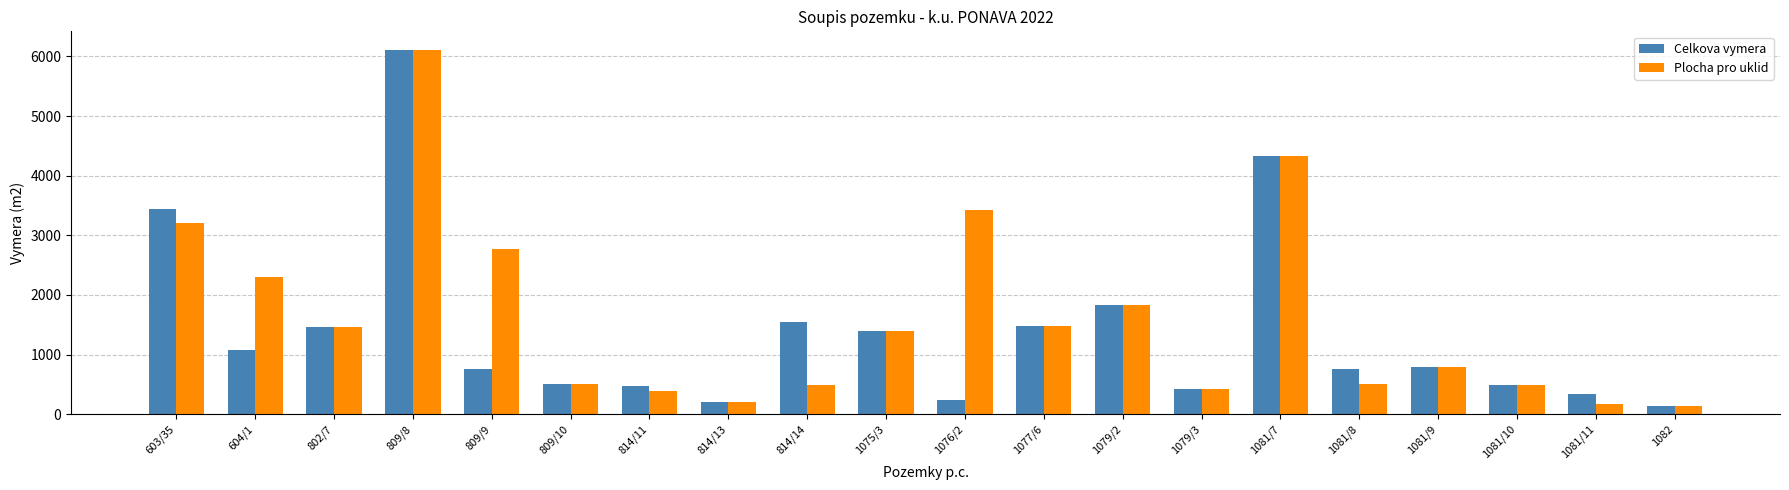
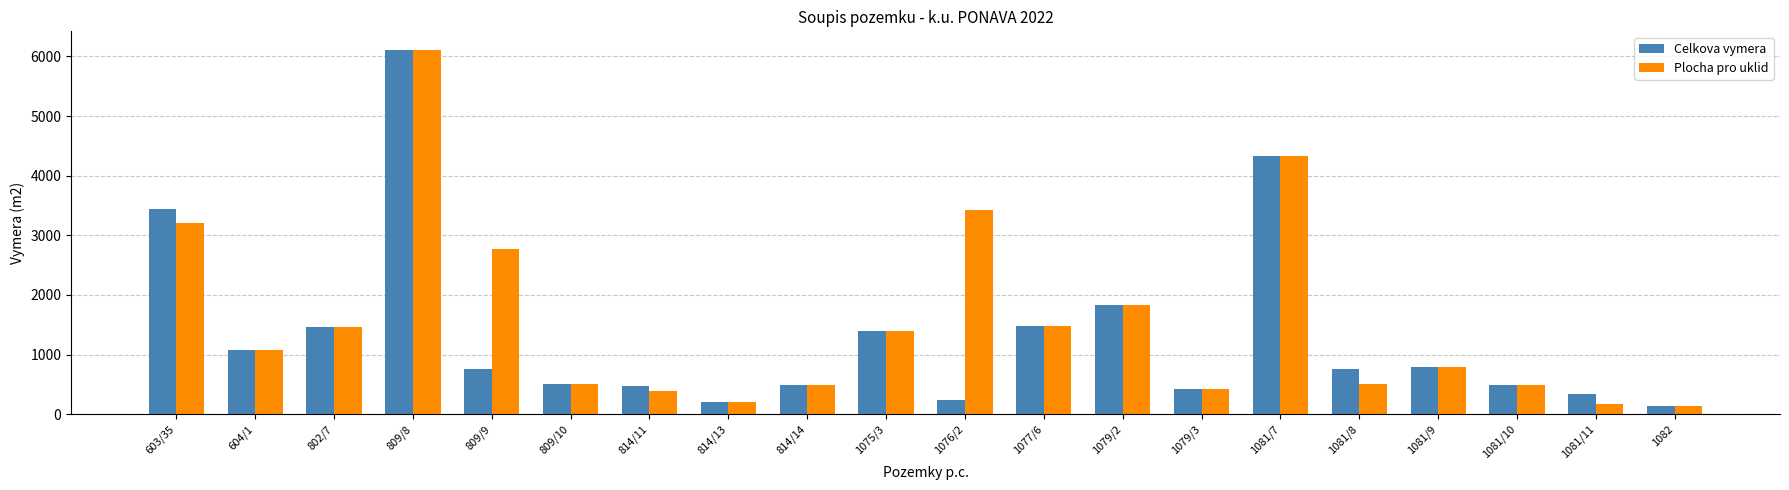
  {
    "Celkova vymera": {
      "603/35": 3400,
      "604/1": 1100,
      "802/7": 1500,
      "809/8": 6100,
      "809/9": 800,
      "809/10": 500,
      "814/11": 500,
      "814/13": 200,
-     "814/14": 1500,
+     "814/14": 500,
      "1075/3": 1400,
      "1076/2": 200,
      "1077/6": 1500,
      "1079/2": 1800,
      "1079/3": 400,
      "1081/7": 4300,
      "1081/8": 800,
      "1081/9": 800,
      "1081/10": 500,
      "1081/11": 300,
      "1082": 100
    },
    "Plocha pro uklid": {
      "603/35": 3200,
-     "604/1": 2300,
+     "604/1": 1100,
      "802/7": 1500,
      "809/8": 6100,
      "809/9": 2800,
      "809/10": 500,
      "814/11": 400,
      "814/13": 200,
      "814/14": 500,
      "1075/3": 1400,
      "1076/2": 3400,
      "1077/6": 1500,
      "1079/2": 1800,
      "1079/3": 400,
      "1081/7": 4300,
      "1081/8": 500,
      "1081/9": 800,
      "1081/10": 500,
      "1081/11": 200,
      "1082": 100
    }
  }
